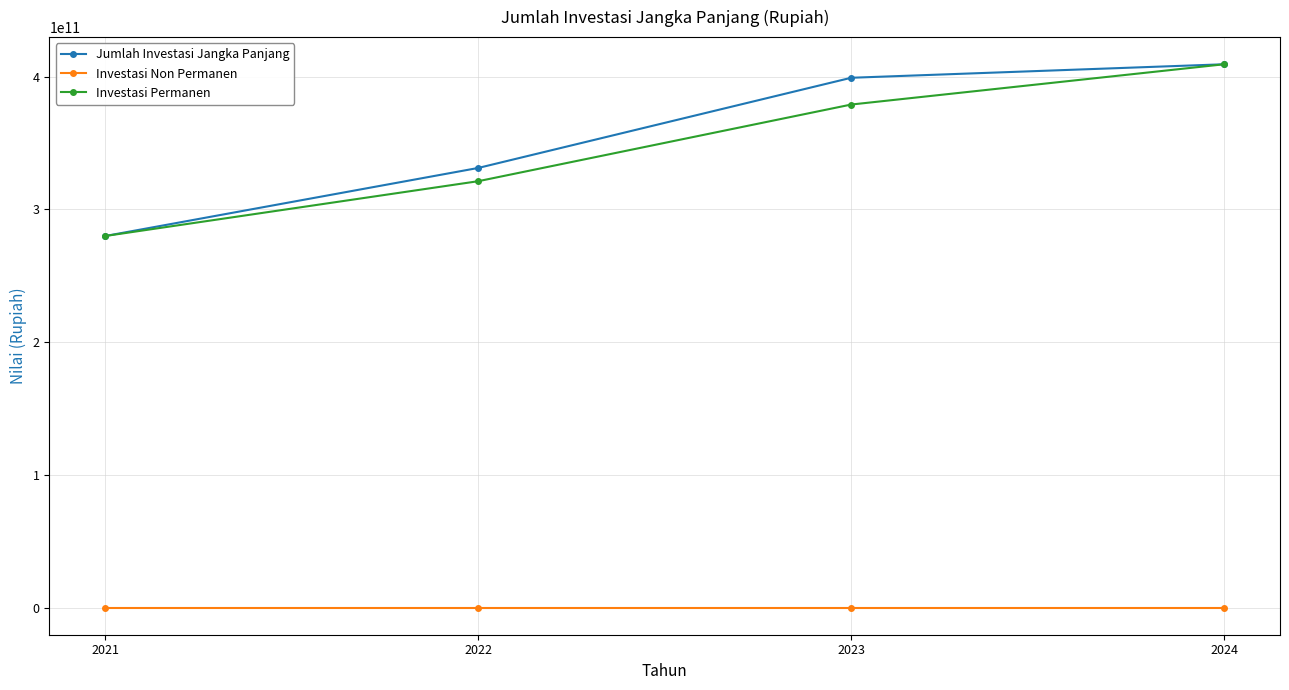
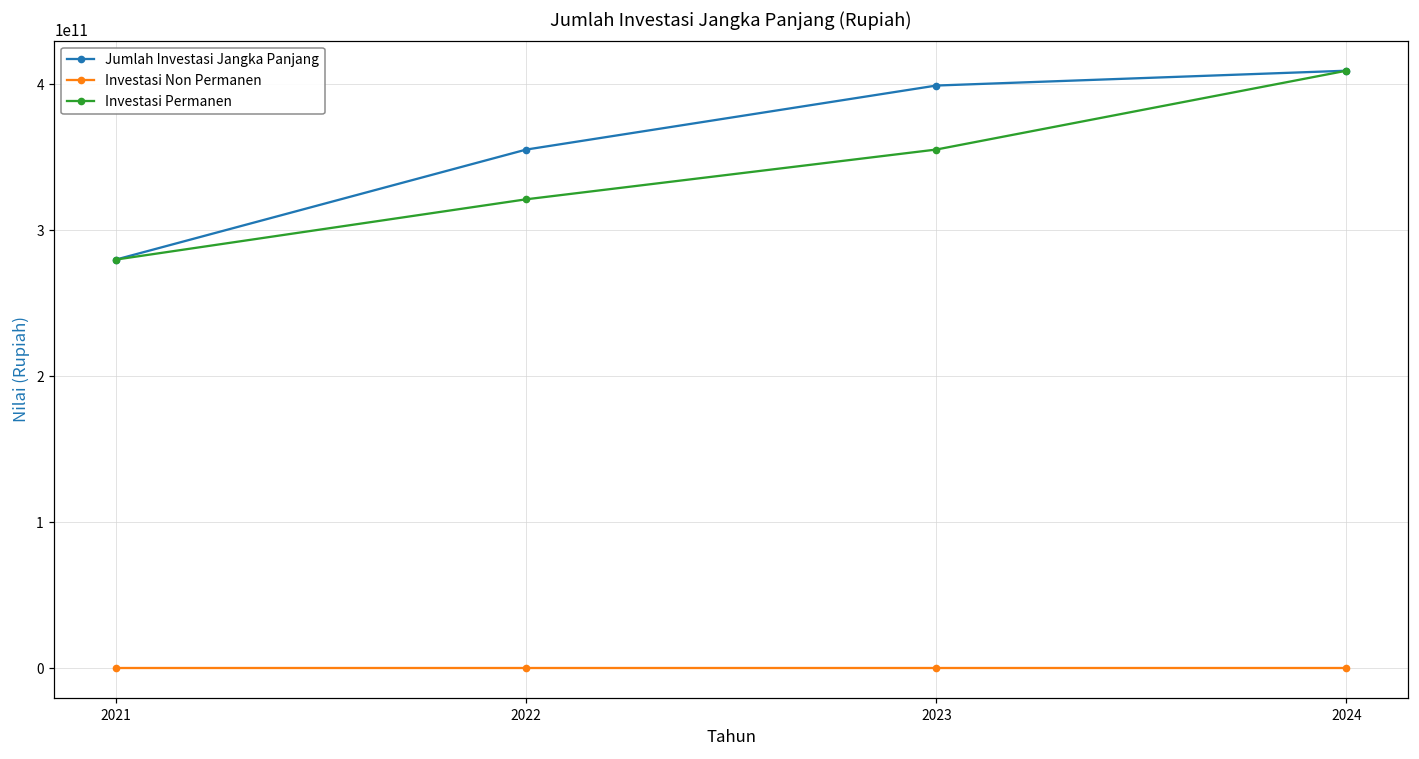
  {
    "Jumlah Investasi Jangka Panjang": {
-     "2022": 331000000000,
+     "2022": 355000000000,
      "2023": 399000000000
    },
    "Investasi Non Permanen": {
      "2021": 0,
      "2022": 0,
      "2023": 0,
      "2024": 0
    },
    "Investasi Permanen": {
      "2022": 321000000000,
-     "2023": 379000000000
+     "2023": 355000000000
    }
  }
